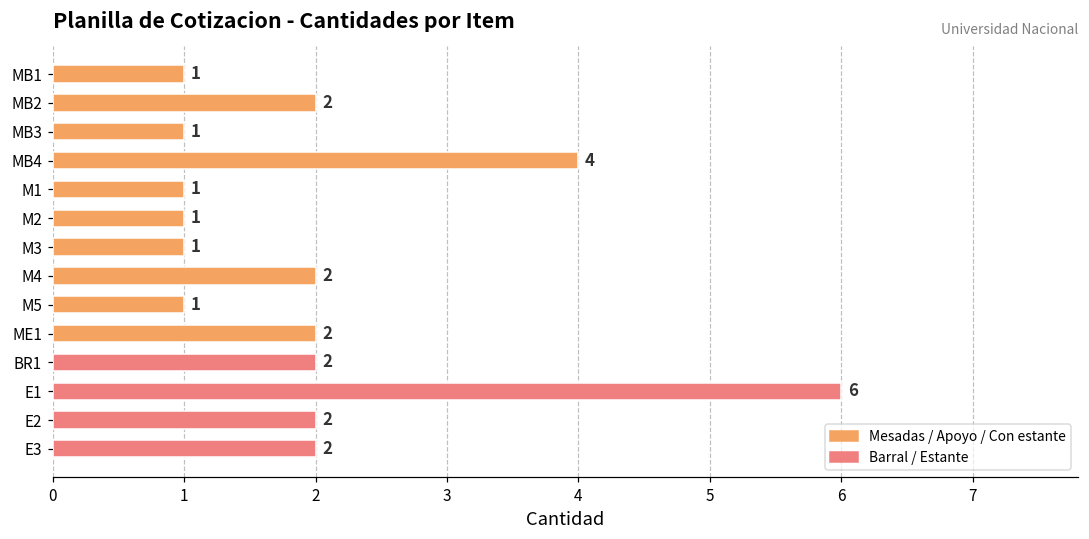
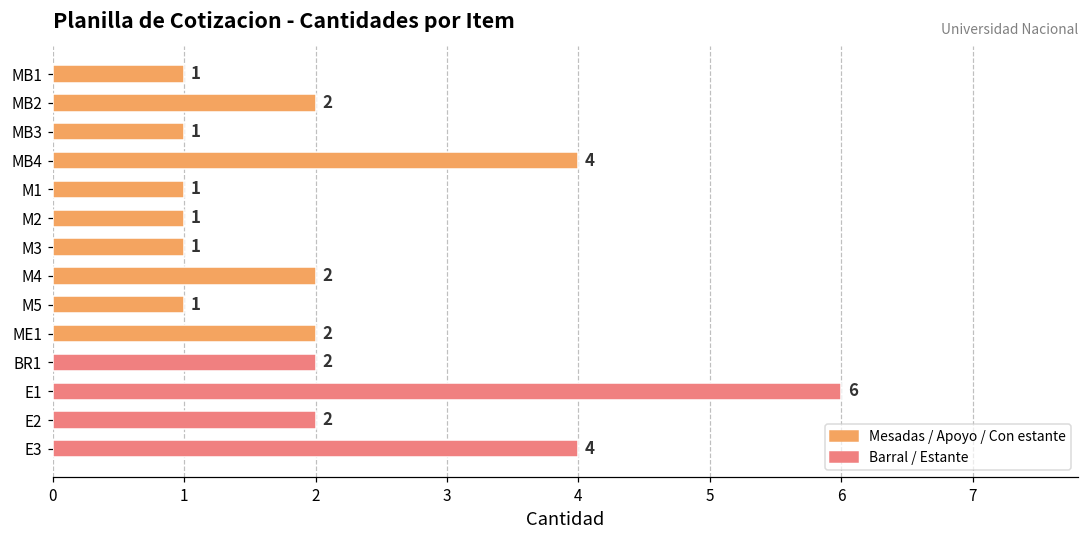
  {
    "MB1": 1,
    "MB2": 2,
    "MB3": 1,
    "MB4": 4,
    "M1": 1,
    "M2": 1,
    "M3": 1,
    "M4": 2,
    "M5": 1,
    "ME1": 2,
    "BR1": 2,
    "E1": 6,
    "E2": 2,
-   "E3": 2
+   "E3": 4
  }
